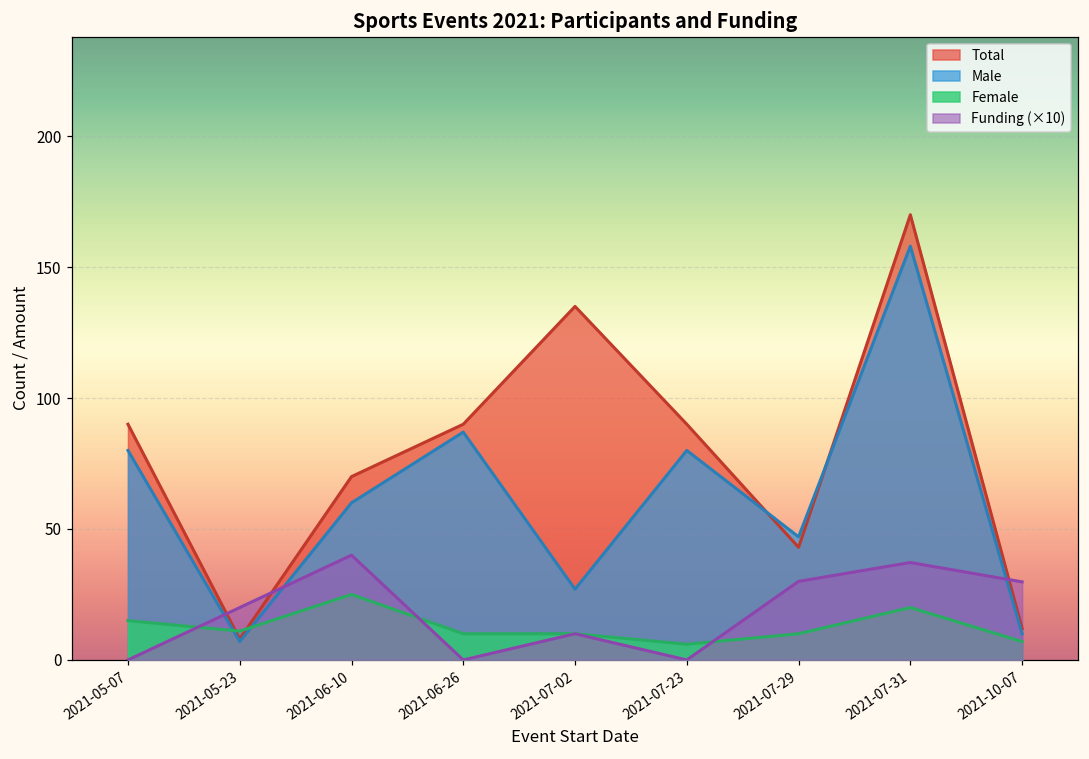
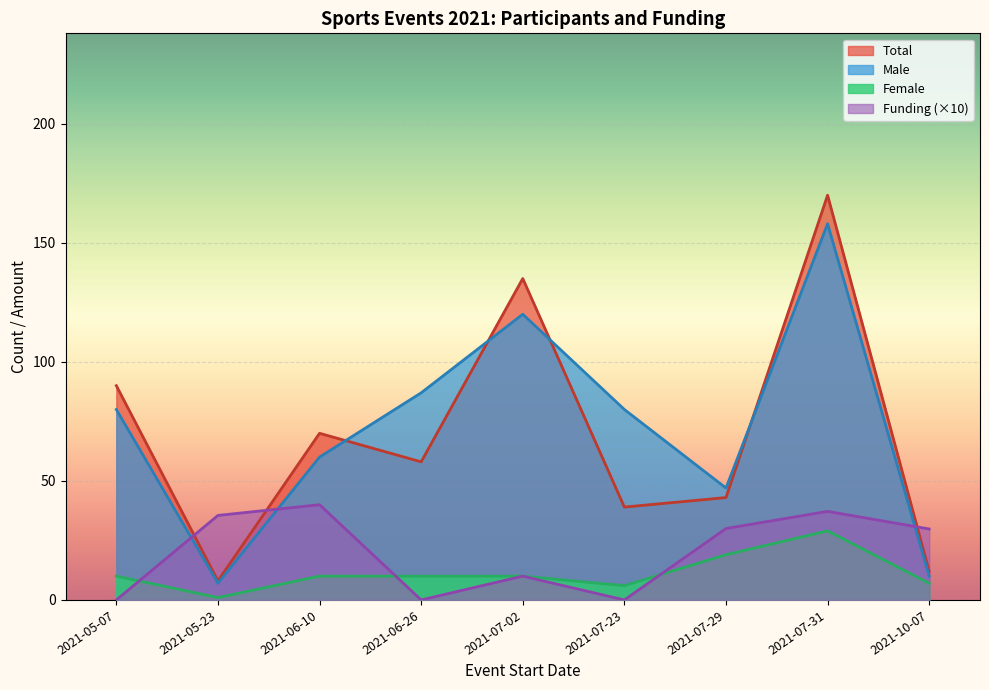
  {
    "Total": {
      "2021-05-07": 90,
      "2021-06-10": 70,
-     "2021-06-26": 90,
+     "2021-06-26": 58,
      "2021-07-02": 135,
-     "2021-07-23": 90,
+     "2021-07-23": 39,
      "2021-07-29": 43,
      "2021-07-31": 170,
      "2021-10-07": 12
    },
    "Male": {
      "2021-05-07": 80,
      "2021-06-10": 60,
      "2021-06-26": 87,
-     "2021-07-02": 27,
+     "2021-07-02": 120,
      "2021-07-23": 80,
      "2021-07-29": 47,
      "2021-07-31": 158,
      "2021-10-07": 10
    },
    "Female": {
-     "2021-05-07": 15,
-     "2021-05-23": 11,
-     "2021-06-10": 25,
+     "2021-05-07": 10,
+     "2021-05-23": 1,
+     "2021-06-10": 10,
      "2021-06-26": 10,
      "2021-07-23": 6,
-     "2021-07-29": 10,
-     "2021-07-31": 20,
+     "2021-07-29": 19,
+     "2021-07-31": 29,
      "2021-10-07": 7
    },
    "Funding (×10)": {
      "2021-05-07": 0,
-     "2021-05-23": 20,
+     "2021-05-23": 36,
      "2021-06-10": 40,
      "2021-06-26": 0,
      "2021-07-23": 0,
      "2021-07-29": 30,
      "2021-07-31": 37,
      "2021-10-07": 30
    }
  }
